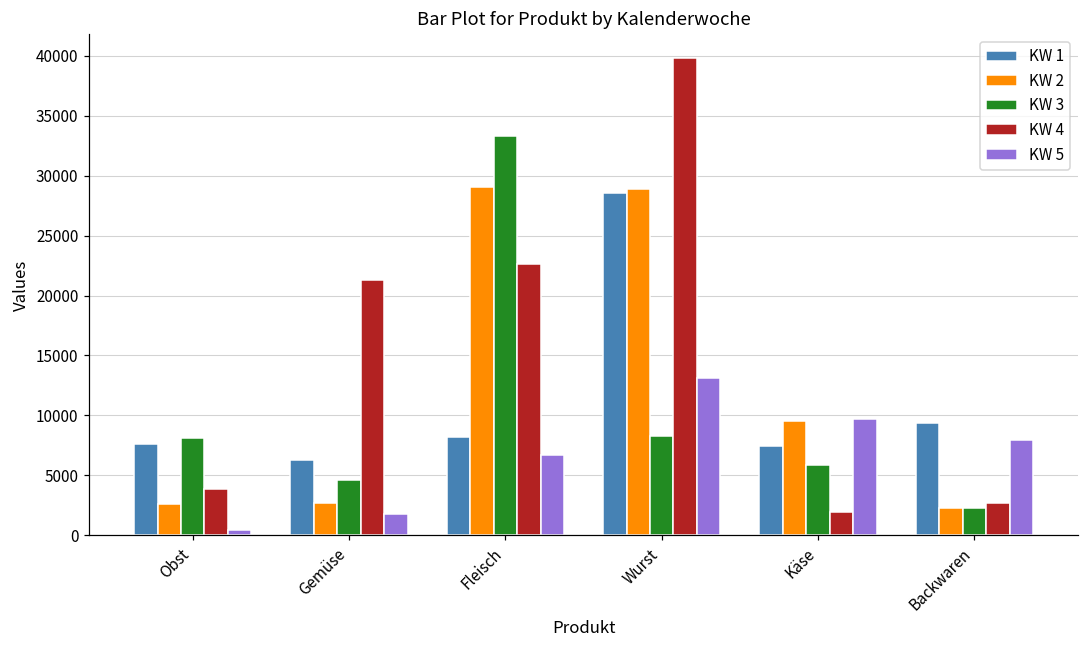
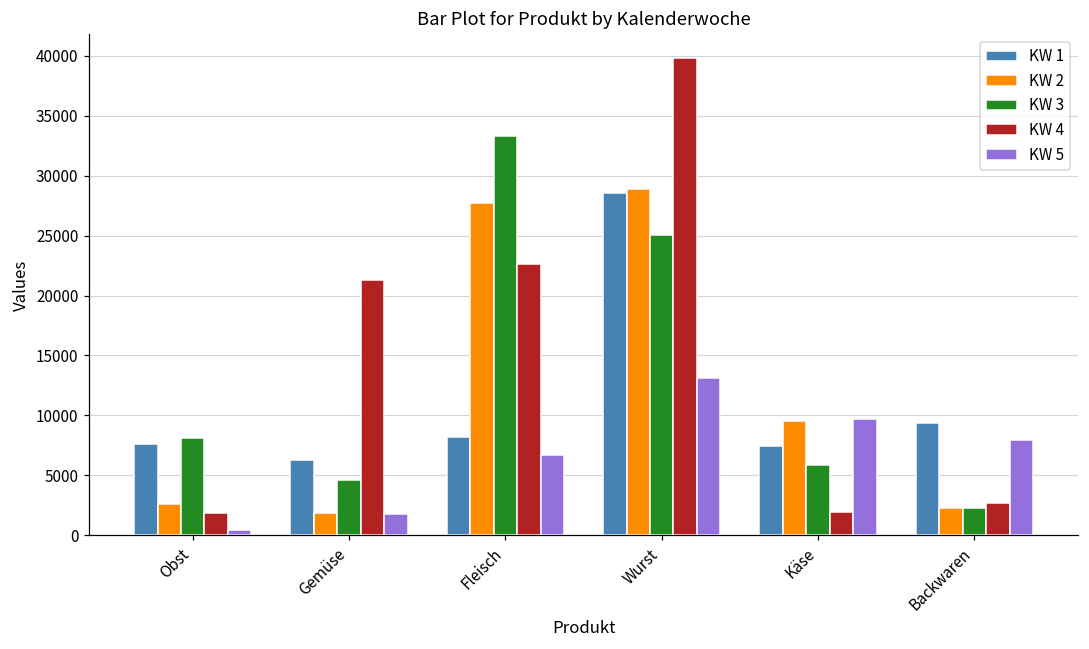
  {
    "KW 1": {
      "Obst": 7600,
      "Gemüse": 6300,
      "Fleisch": 8200,
      "Wurst": 28500,
      "Käse": 7400,
      "Backwaren": 9400
    },
    "KW 2": {
      "Obst": 2600,
-     "Gemüse": 2700,
-     "Fleisch": 29000,
+     "Gemüse": 1900,
+     "Fleisch": 27700,
      "Wurst": 28900,
      "Käse": 9500,
      "Backwaren": 2300
    },
    "KW 3": {
      "Obst": 8100,
      "Gemüse": 4600,
      "Fleisch": 33300,
-     "Wurst": 8300,
+     "Wurst": 25100,
      "Käse": 5800,
      "Backwaren": 2300
    },
    "KW 4": {
-     "Obst": 3800,
+     "Obst": 1900,
      "Gemüse": 21300,
      "Fleisch": 22600,
      "Wurst": 39800,
      "Käse": 2000,
      "Backwaren": 2700
    },
    "KW 5": {
      "Obst": 400,
      "Gemüse": 1800,
      "Fleisch": 6700,
      "Wurst": 13100,
      "Käse": 9700,
      "Backwaren": 7900
    }
  }
